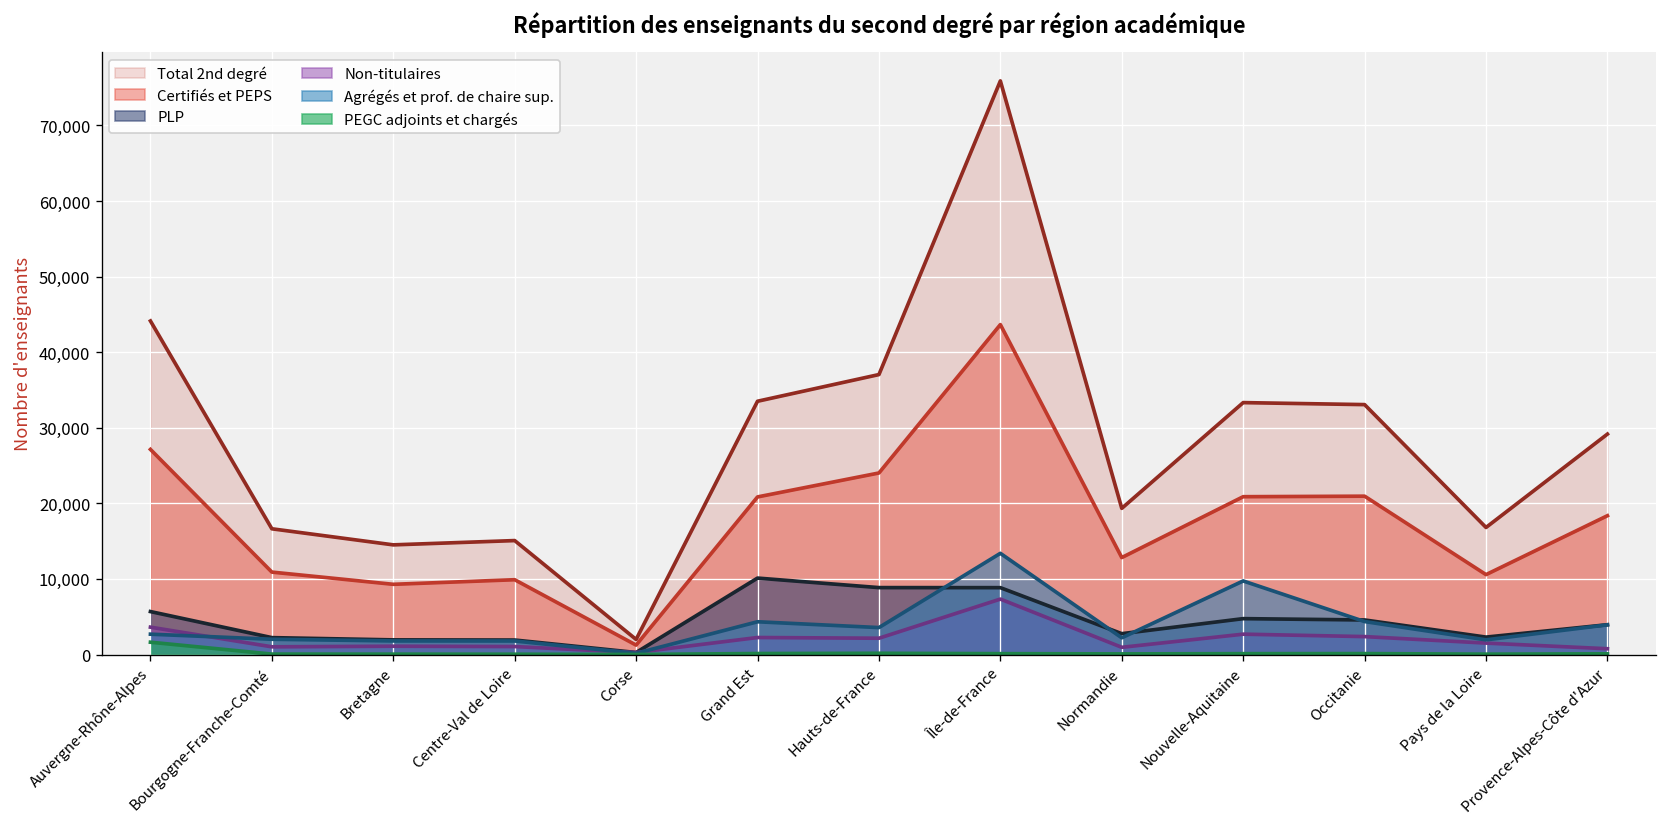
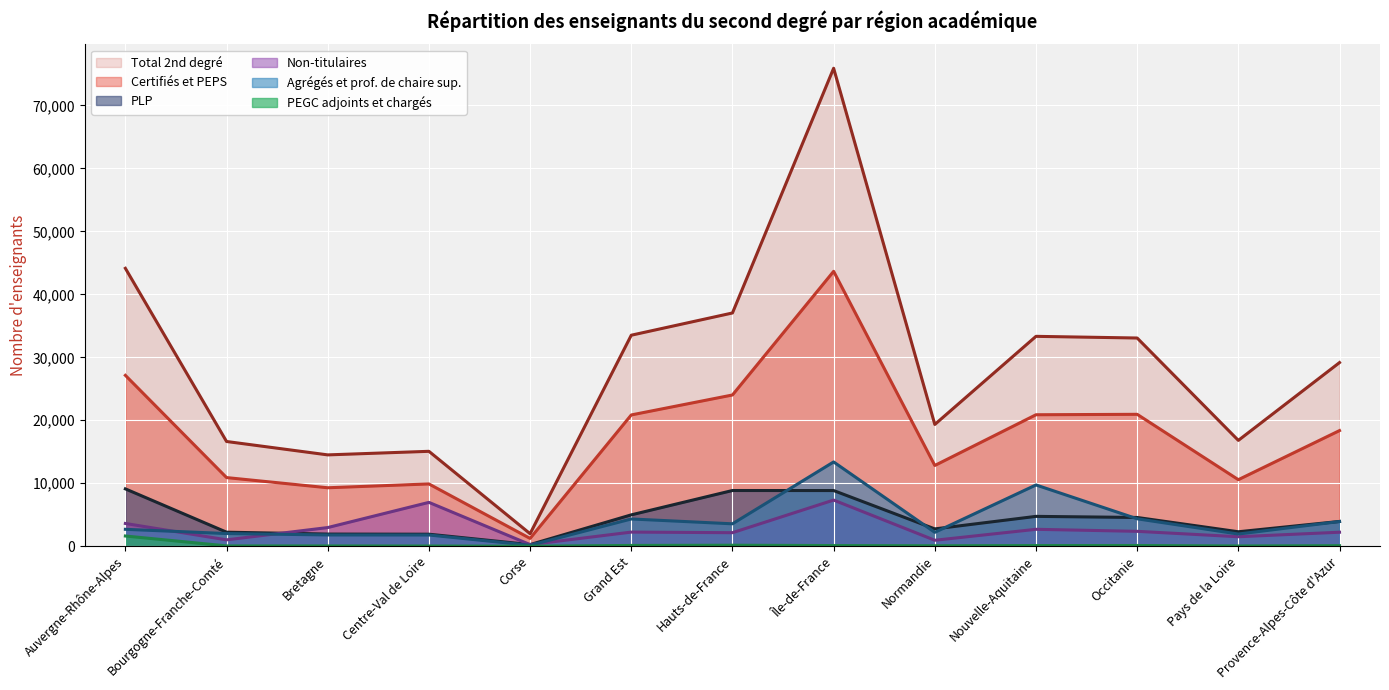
  {
    "PLP": {
-     "Auvergne-Rhône-Alpes": "6,000",
-     "Grand Est": "10,000",
+     "Auvergne-Rhône-Alpes": "9,000",
+     "Grand Est": "5,000",
      "Hauts-de-France": "9,000",
      "Île-de-France": "9,000",
      "Normandie": "3,000",
      "Nouvelle-Aquitaine": "5,000"
    },
    "Non-titulaires": {
      "Auvergne-Rhône-Alpes": "4,000",
      "Bourgogne-Franche-Comté": "1,000",
-     "Bretagne": "1,000",
-     "Centre-Val de Loire": "1,000",
+     "Bretagne": "3,000",
+     "Centre-Val de Loire": "7,000",
      "Grand Est": "2,000",
      "Hauts-de-France": "2,000",
      "Île-de-France": "7,000",
      "Normandie": "1,000",
      "Nouvelle-Aquitaine": "3,000",
      "Occitanie": "2,000",
      "Pays de la Loire": "2,000",
-     "Provence-Alpes-Côte d'Azur": "1,000"
+     "Provence-Alpes-Côte d'Azur": "2,000"
    },
    "Agrégés et prof. de chaire sup.": {
      "Auvergne-Rhône-Alpes": "3,000",
      "Grand Est": "4,000",
      "Hauts-de-France": "4,000",
      "Île-de-France": "13,000",
      "Normandie": "2,000",
      "Nouvelle-Aquitaine": "10,000"
    },
    "PEGC adjoints et chargés": {
      "Auvergne-Rhône-Alpes": "2,000",
      "Bourgogne-Franche-Comté": "0",
      "Bretagne": "0",
      "Centre-Val de Loire": "0",
      "Grand Est": "0",
      "Hauts-de-France": "0",
      "Île-de-France": "0",
      "Normandie": "0",
      "Nouvelle-Aquitaine": "0",
      "Occitanie": "0",
      "Pays de la Loire": "0",
      "Provence-Alpes-Côte d'Azur": "0"
    }
  }
